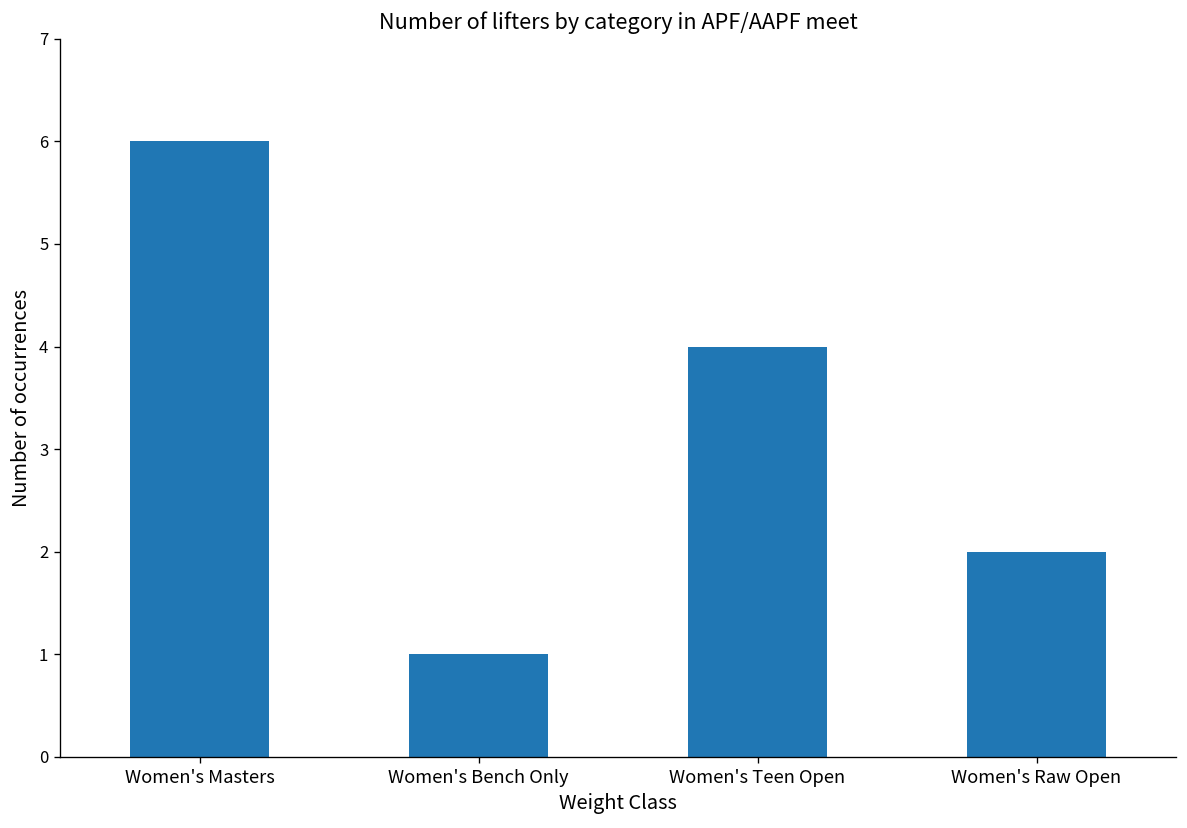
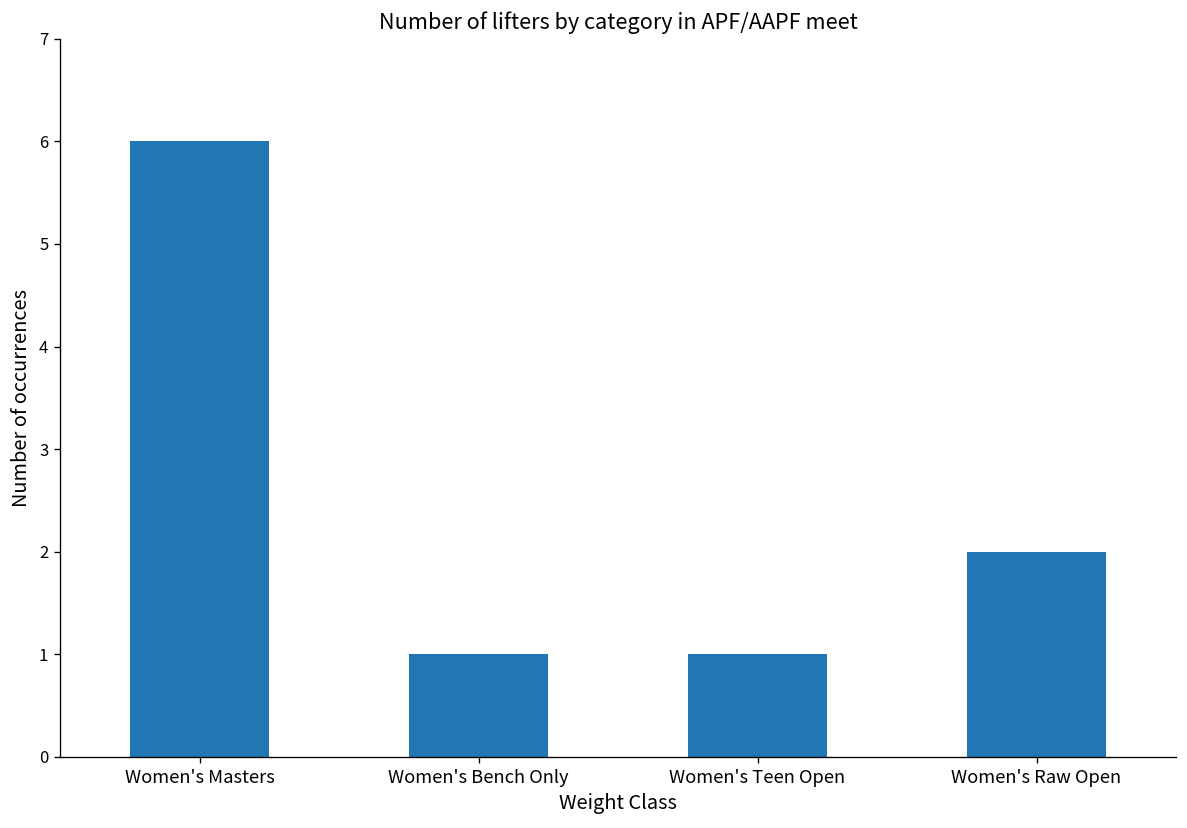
  {
    "Women's Masters": 6,
    "Women's Bench Only": 1,
-   "Women's Teen Open": 4,
+   "Women's Teen Open": 1,
    "Women's Raw Open": 2
  }
